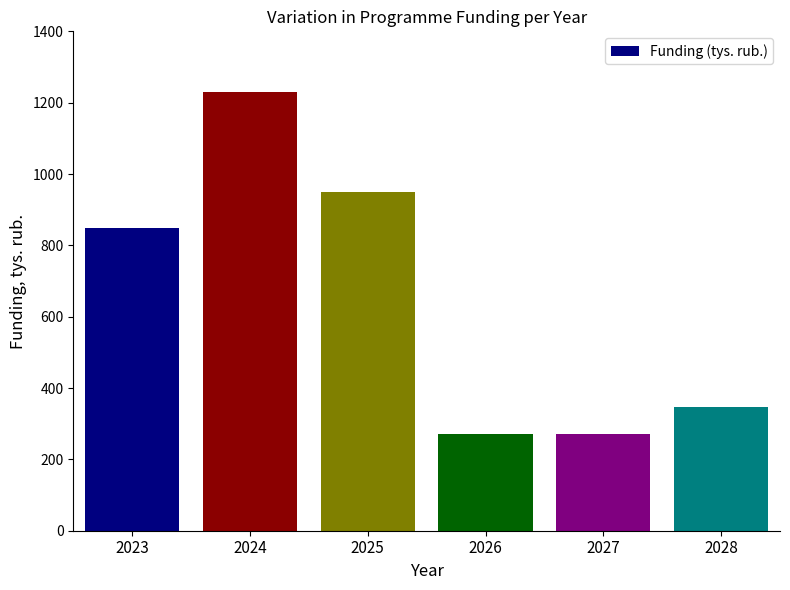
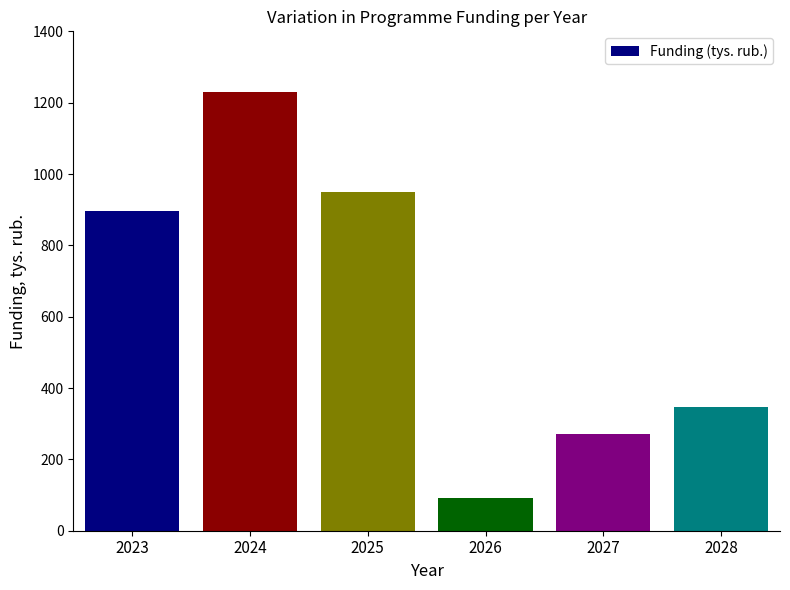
  {
-   "2023": 850,
+   "2023": 900,
    "2024": 1230,
    "2025": 950,
-   "2026": 270,
+   "2026": 90,
    "2027": 270,
    "2028": 350
  }
